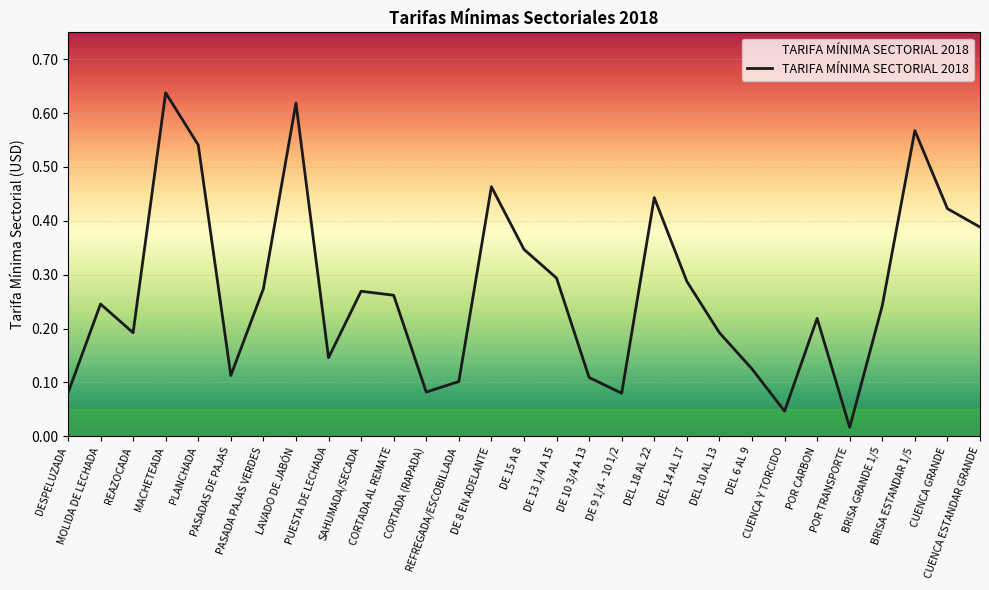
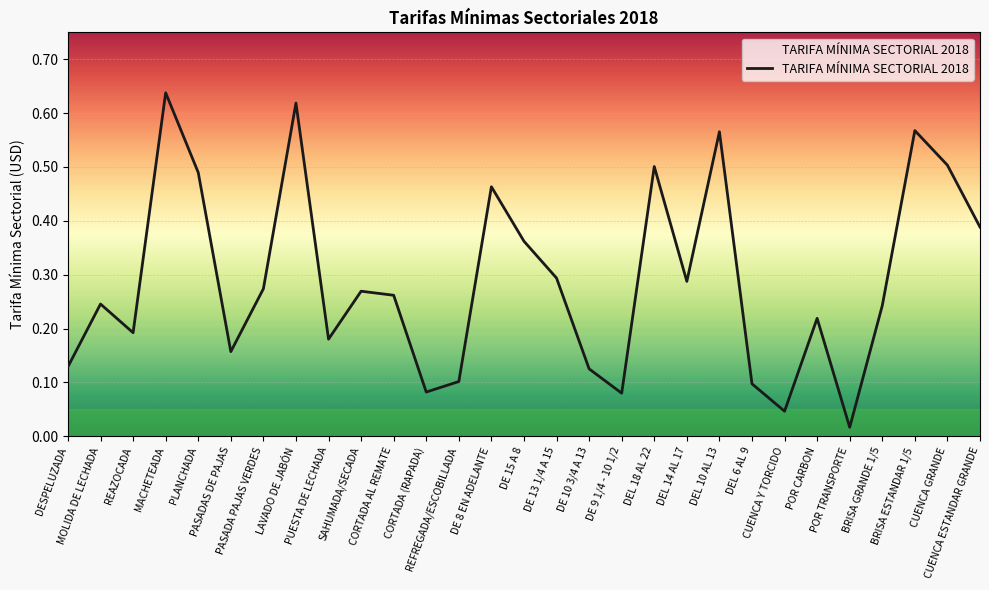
  {
-   "DESPELUZADA": 0.08,
+   "DESPELUZADA": 0.13,
    "MOLIDA DE LECHADA": 0.25,
    "REAZOCADA": 0.19,
    "MACHETEADA": 0.64,
-   "PLANCHADA": 0.54,
-   "PASADAS DE PAJAS": 0.11,
+   "PLANCHADA": 0.49,
+   "PASADAS DE PAJAS": 0.16,
    "PASADA PAJAS VERDES": 0.27,
    "LAVADO DE JABÓN": 0.62,
-   "PUESTA DE LECHADA": 0.15,
+   "PUESTA DE LECHADA": 0.18,
    "SAHUMADA/SECADA": 0.27,
    "CORTADA AL REMATE": 0.26,
    "CORTADA (RAPADA)": 0.08,
    "REFREGADA/ESCOBILLADA": 0.10,
    "DE 8 EN ADELANTE": 0.46,
-   "DE 15 A 8": 0.35,
+   "DE 15 A 8": 0.36,
    "DE 13 1/4 A 15": 0.29,
-   "DE 10 3/4 A 13": 0.11,
+   "DE 10 3/4 A 13": 0.13,
    "DE 9 1/4 - 10 1/2": 0.08,
-   "DEL 18 AL 22": 0.44,
+   "DEL 18 AL 22": 0.50,
    "DEL 14 AL 17": 0.29,
-   "DEL 10 AL 13": 0.19,
-   "DEL 6 AL 9": 0.13,
+   "DEL 10 AL 13": 0.57,
+   "DEL 6 AL 9": 0.10,
    "POR CARBON": 0.22,
    "BRISA GRANDE 1/5": 0.24,
    "BRISA ESTANDAR 1/5": 0.57,
-   "CUENCA GRANDE": 0.42,
+   "CUENCA GRANDE": 0.50,
    "CUENCA ESTANDAR GRANDE": 0.39
  }
